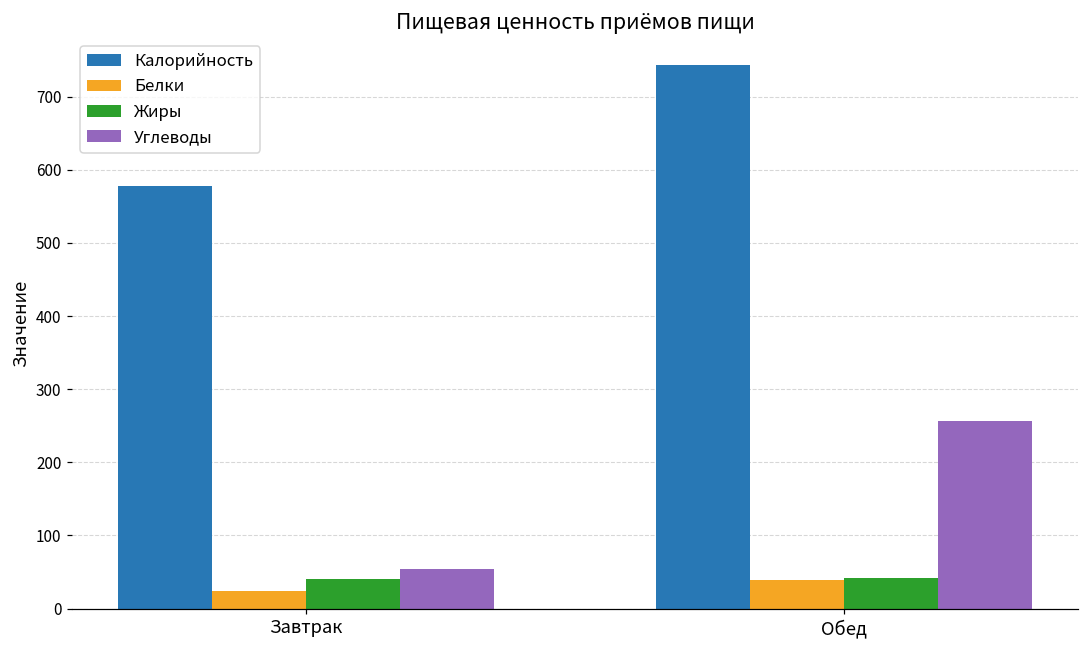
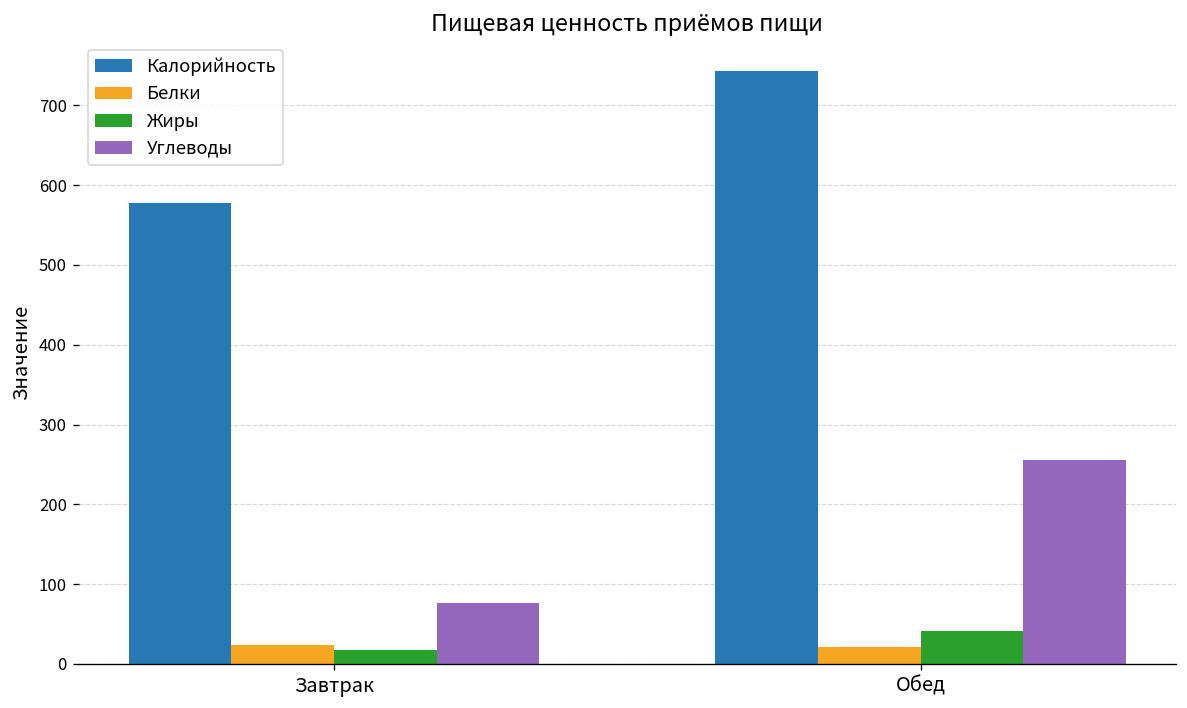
  {
    "Калорийность": {
      "Завтрак": 580,
      "Обед": 740
    },
    "Белки": {
      "Завтрак": 20,
-     "Обед": 40
+     "Обед": 20
    },
    "Жиры": {
-     "Завтрак": 40,
+     "Завтрак": 20,
      "Обед": 40
    },
    "Углеводы": {
-     "Завтрак": 50,
+     "Завтрак": 80,
      "Обед": 260
    }
  }
